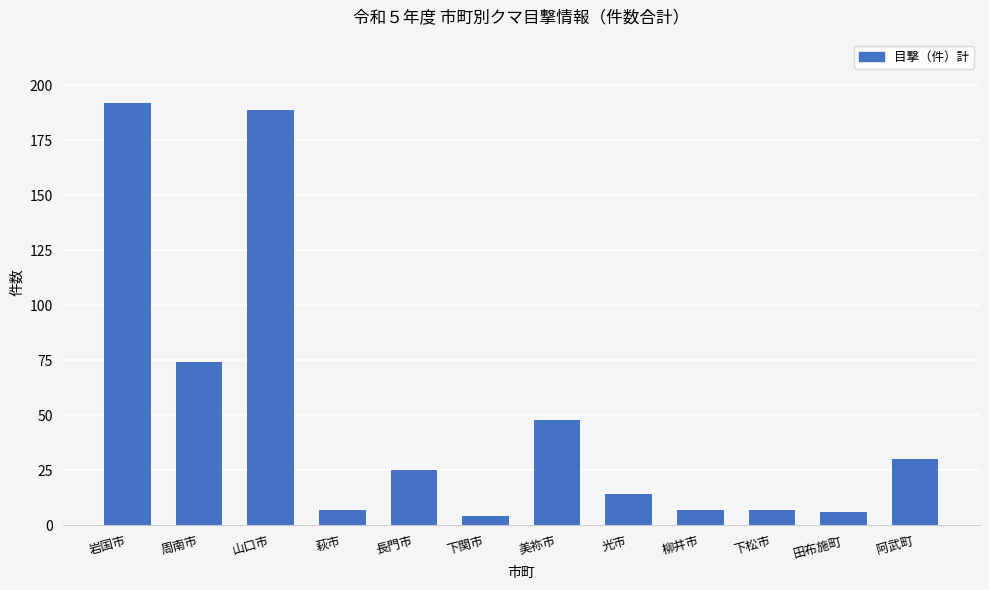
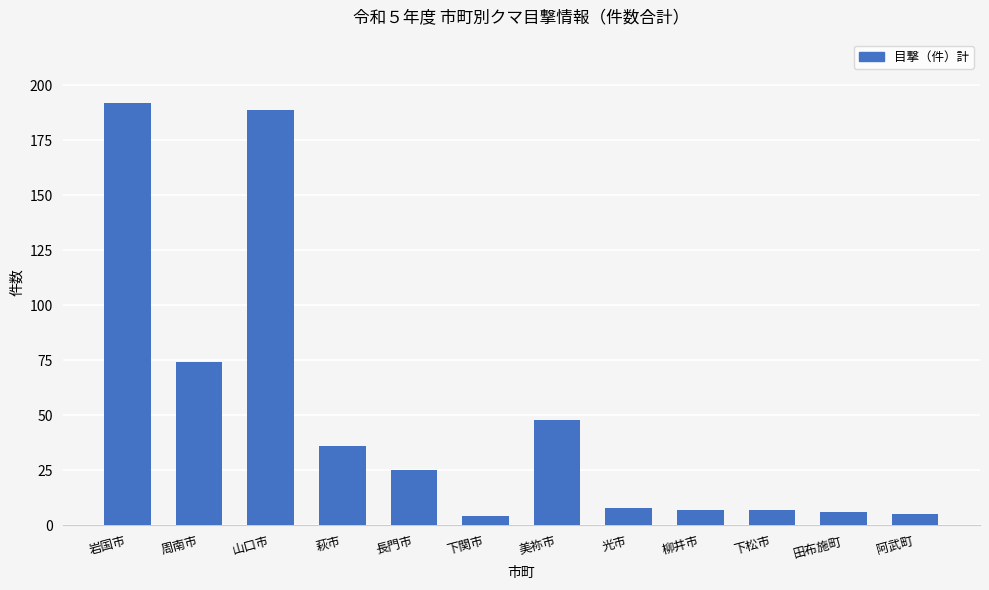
  {
    "岩国市": 192,
    "周南市": 74,
    "山口市": 189,
-   "萩市": 7,
+   "萩市": 36,
    "長門市": 25,
    "下関市": 4,
    "美祢市": 48,
-   "光市": 14,
+   "光市": 8,
    "柳井市": 7,
    "下松市": 7,
    "田布施町": 6,
-   "阿武町": 30
+   "阿武町": 5
  }
